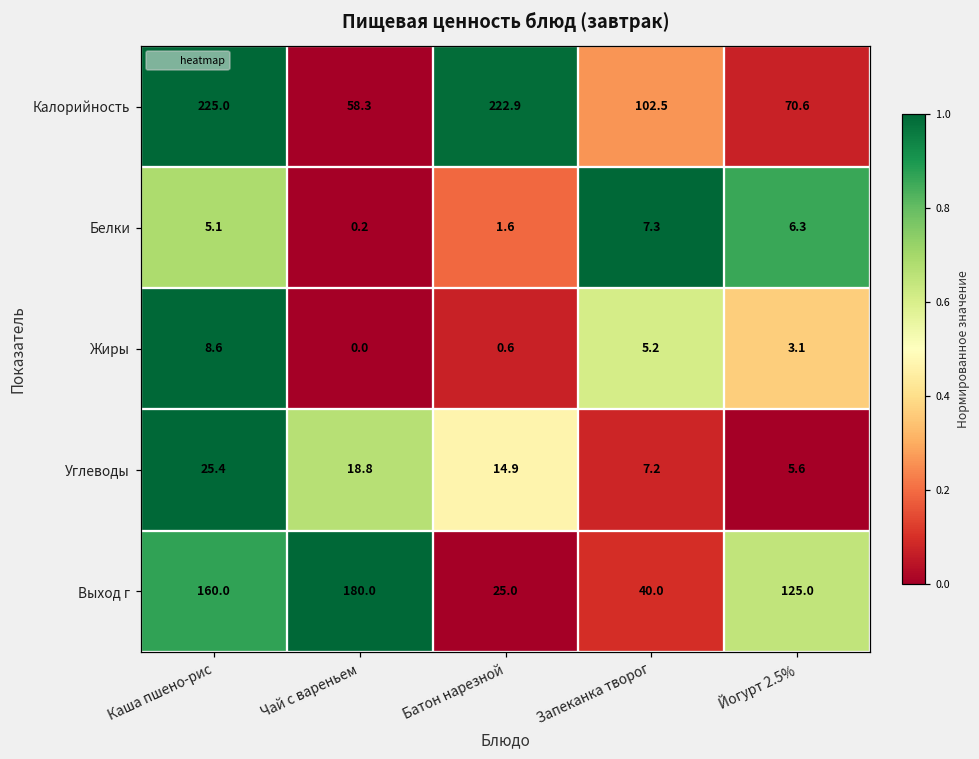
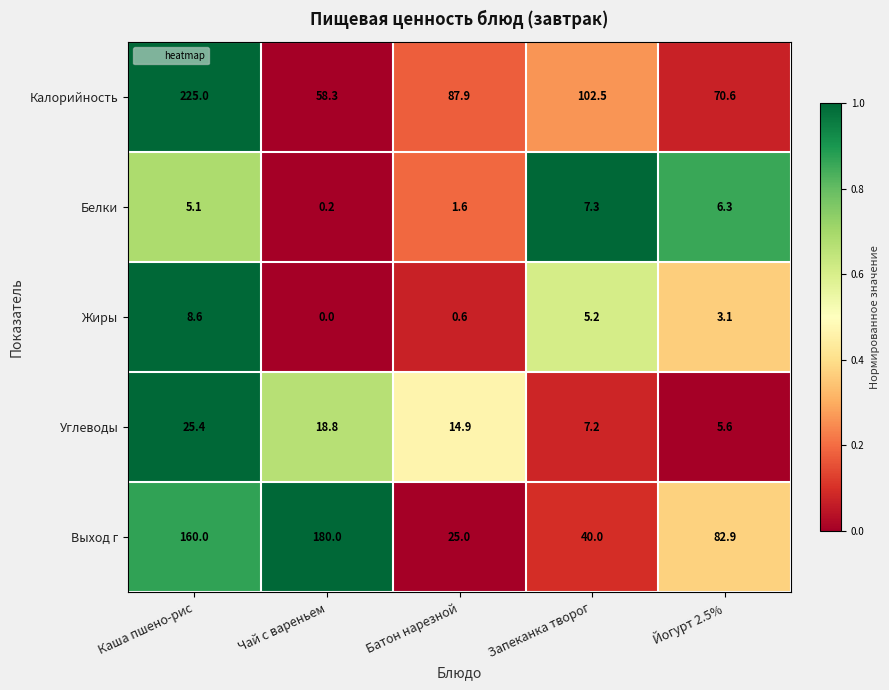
  {
    "Калорийность": {
      "Каша пшено-рис": 225.0,
      "Чай с вареньем": 58.3,
-     "Батон нарезной": 222.9,
+     "Батон нарезной": 87.9,
      "Запеканка творог": 102.5,
      "Йогурт 2.5%": 70.6
    },
    "Белки": {
      "Каша пшено-рис": 5.1,
      "Чай с вареньем": 0.2,
      "Батон нарезной": 1.6,
      "Запеканка творог": 7.3,
      "Йогурт 2.5%": 6.3
    },
    "Жиры": {
      "Каша пшено-рис": 8.6,
      "Чай с вареньем": 0.0,
      "Батон нарезной": 0.6,
      "Запеканка творог": 5.2,
      "Йогурт 2.5%": 3.1
    },
    "Углеводы": {
      "Каша пшено-рис": 25.4,
      "Чай с вареньем": 18.8,
      "Батон нарезной": 14.9,
      "Запеканка творог": 7.2,
      "Йогурт 2.5%": 5.6
    },
    "Выход г": {
      "Каша пшено-рис": 160.0,
      "Чай с вареньем": 180.0,
      "Батон нарезной": 25.0,
      "Запеканка творог": 40.0,
-     "Йогурт 2.5%": 125.0
+     "Йогурт 2.5%": 82.9
    }
  }
